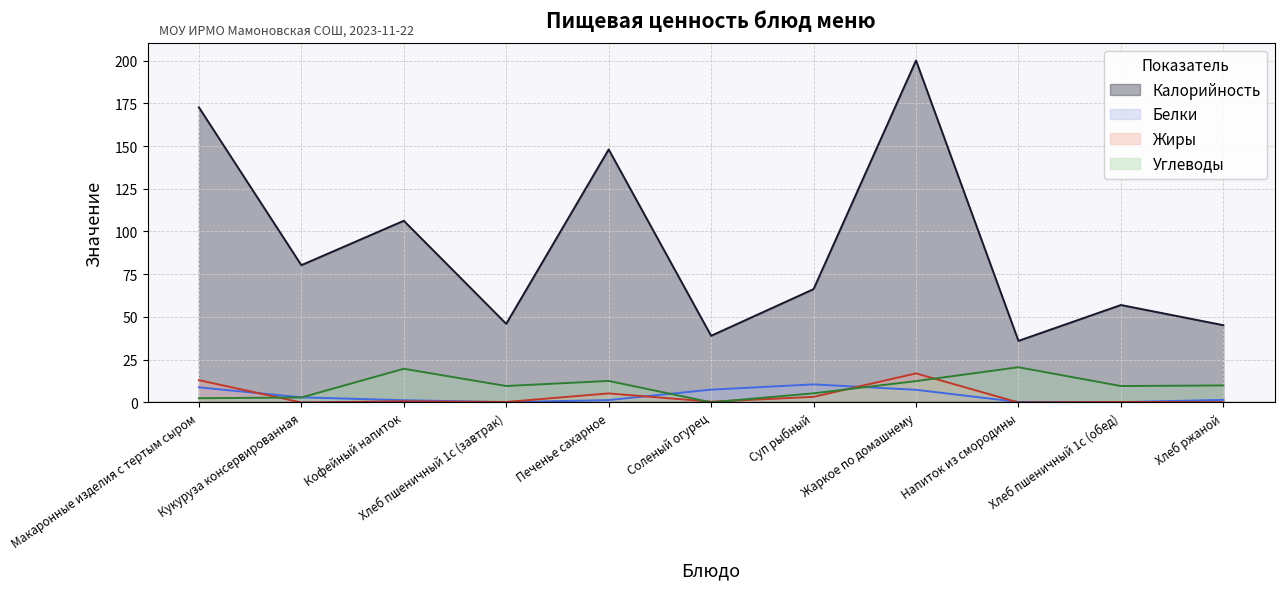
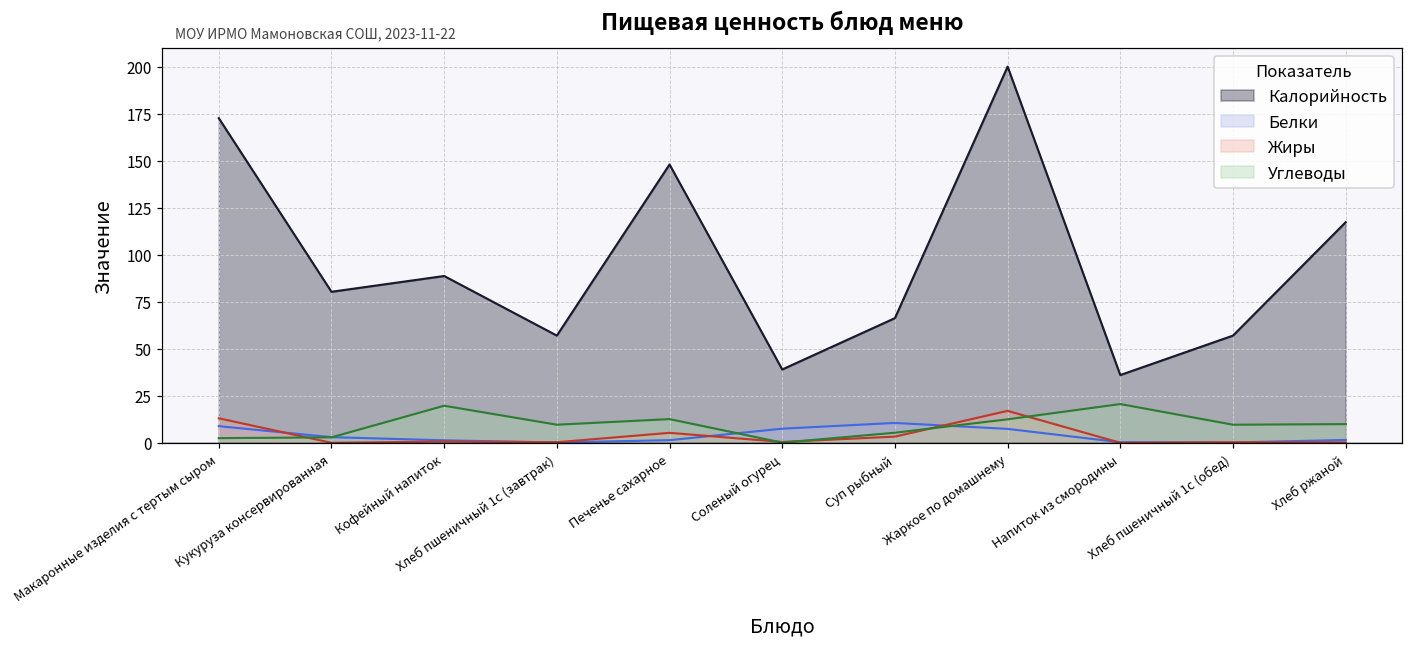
  {
    "Калорийность": {
      "Макаронные изделия с тертым сыром": 173,
      "Кукуруза консервированная": 80,
-     "Кофейный напиток": 106,
-     "Хлеб пшеничный 1с (завтрак)": 46,
+     "Кофейный напиток": 89,
+     "Хлеб пшеничный 1с (завтрак)": 57,
      "Печенье сахарное": 148,
      "Соленый огурец": 39,
      "Суп рыбный": 66,
      "Жаркое по домашнему": 200,
      "Напиток из смородины": 36,
      "Хлеб пшеничный 1с (обед)": 57,
-     "Хлеб ржаной": 45
+     "Хлеб ржаной": 117
    }
  }
